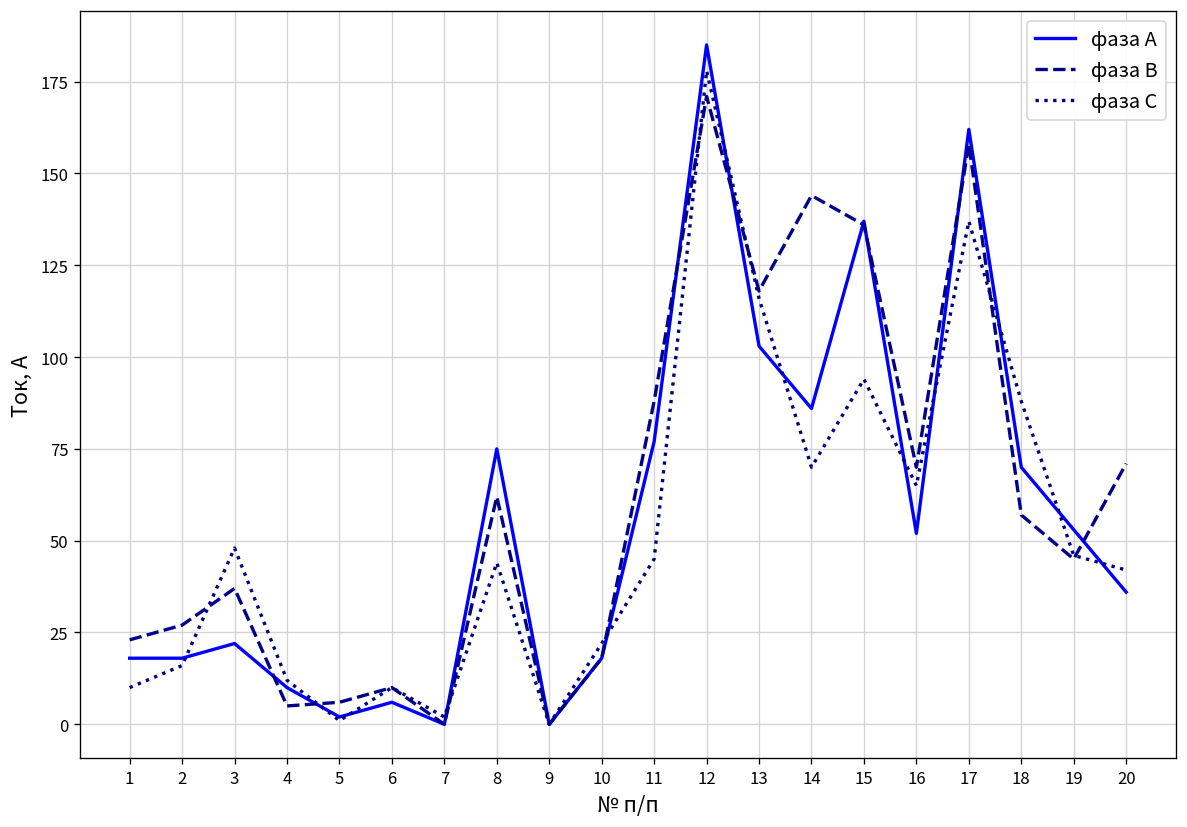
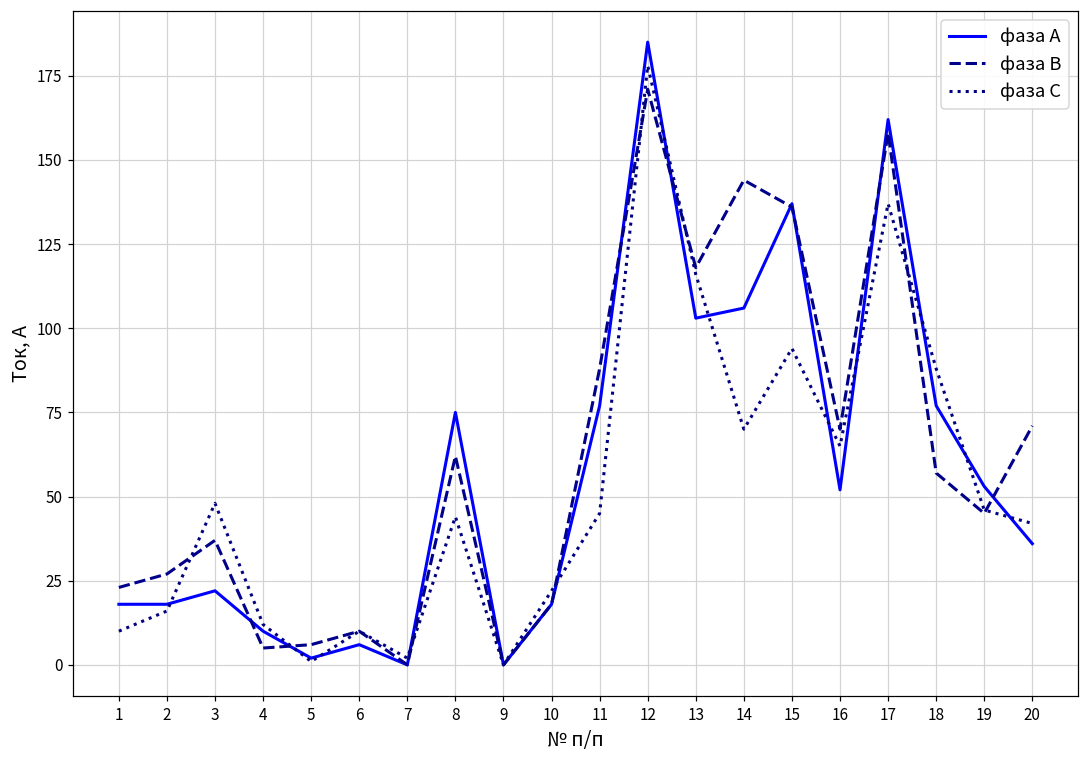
  {
    "фаза А": {
      "1": 18,
      "2": 18,
      "3": 22,
      "4": 10,
      "5": 2,
      "6": 6,
      "8": 75,
      "11": 77,
      "12": 185,
      "13": 103,
-     "14": 86,
+     "14": 106,
      "15": 137,
      "16": 52,
      "17": 162,
-     "18": 70,
+     "18": 77,
      "19": 53,
      "20": 36
    }
  }
